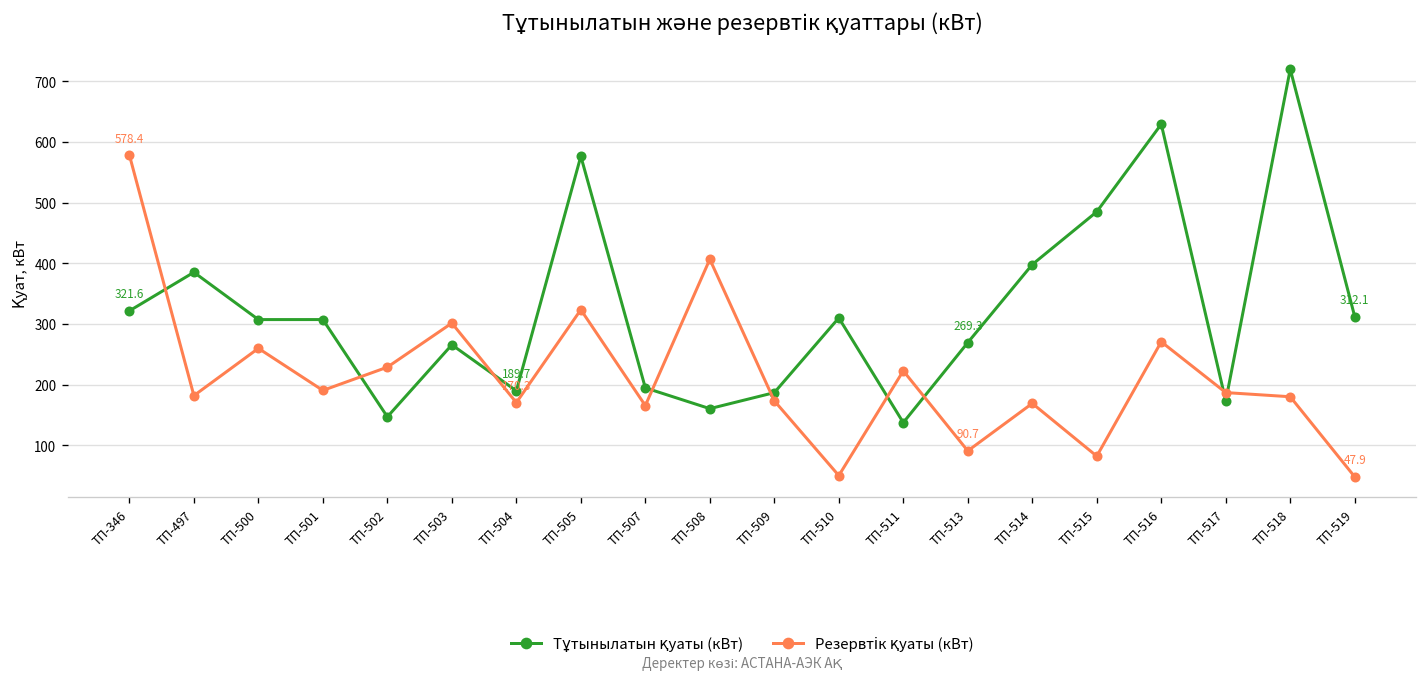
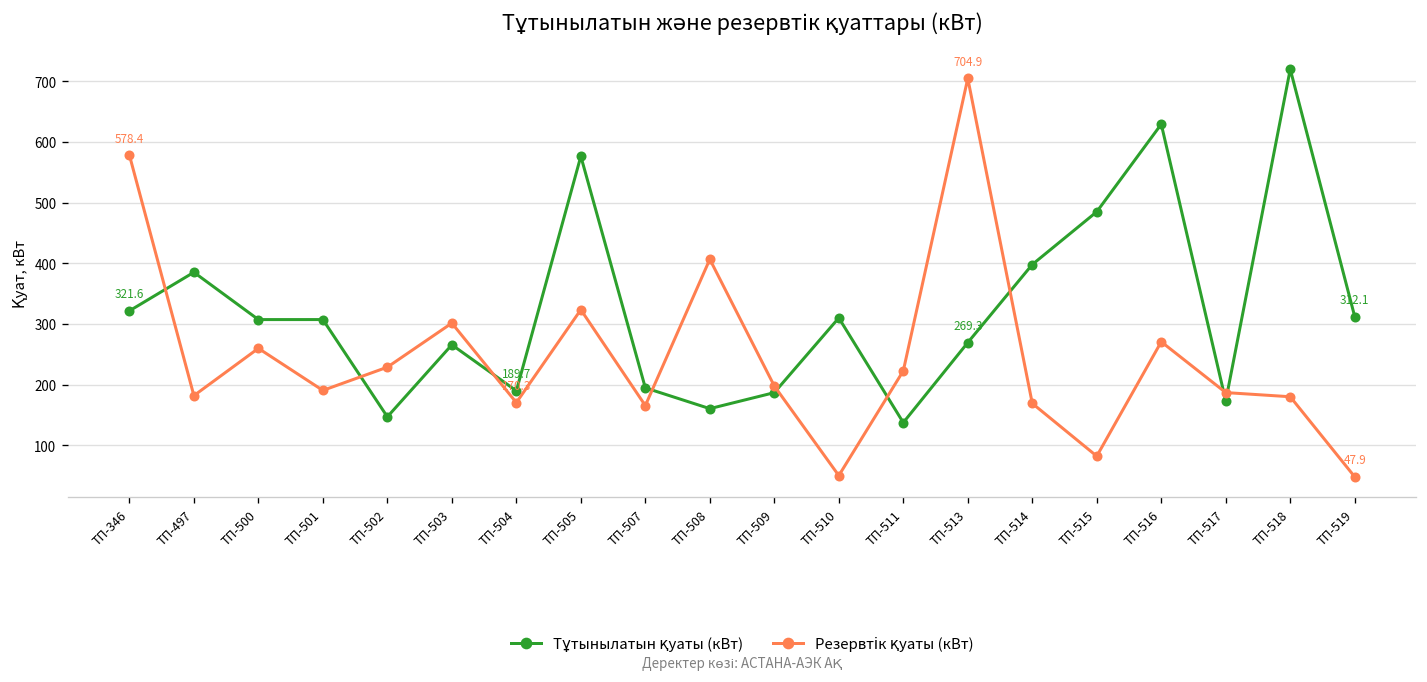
  {
    "Тұтынылатын қуаты (кВт)": {
      "ТП-346": 321.6,
      "ТП-504": 189.7,
      "ТП-513": 269.3,
      "ТП-519": 312.1
    },
    "Резервтік қуаты (кВт)": {
      "ТП-346": 578.4,
-     "ТП-509": 170,
-     "ТП-513": 90.7,
+     "ТП-509": 200,
+     "ТП-513": 704.9,
      "ТП-519": 47.9
    }
  }
